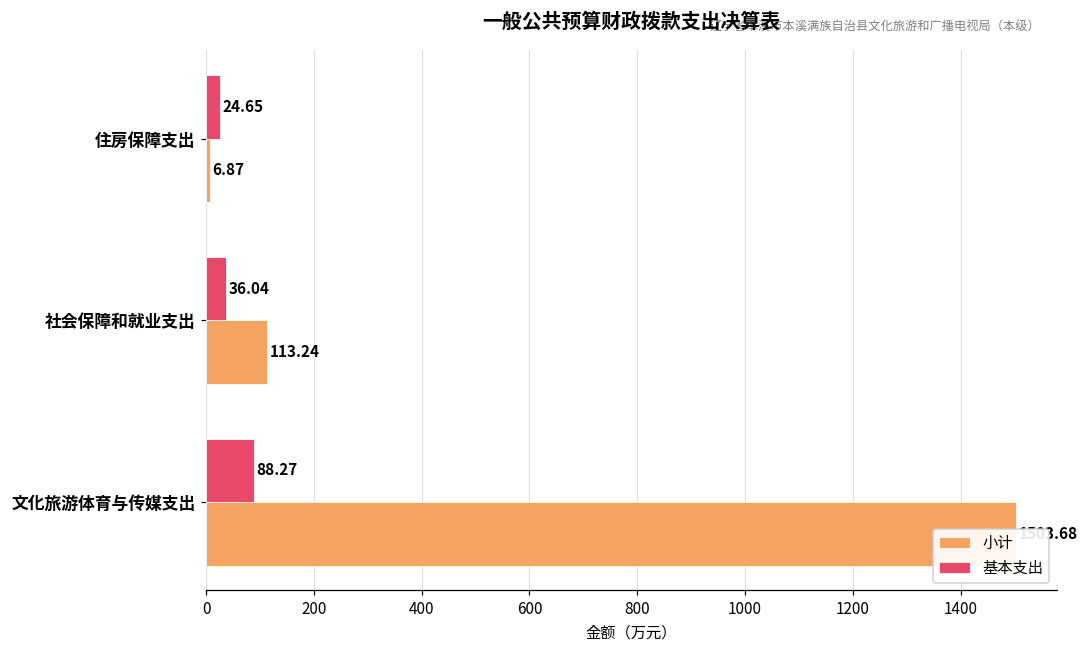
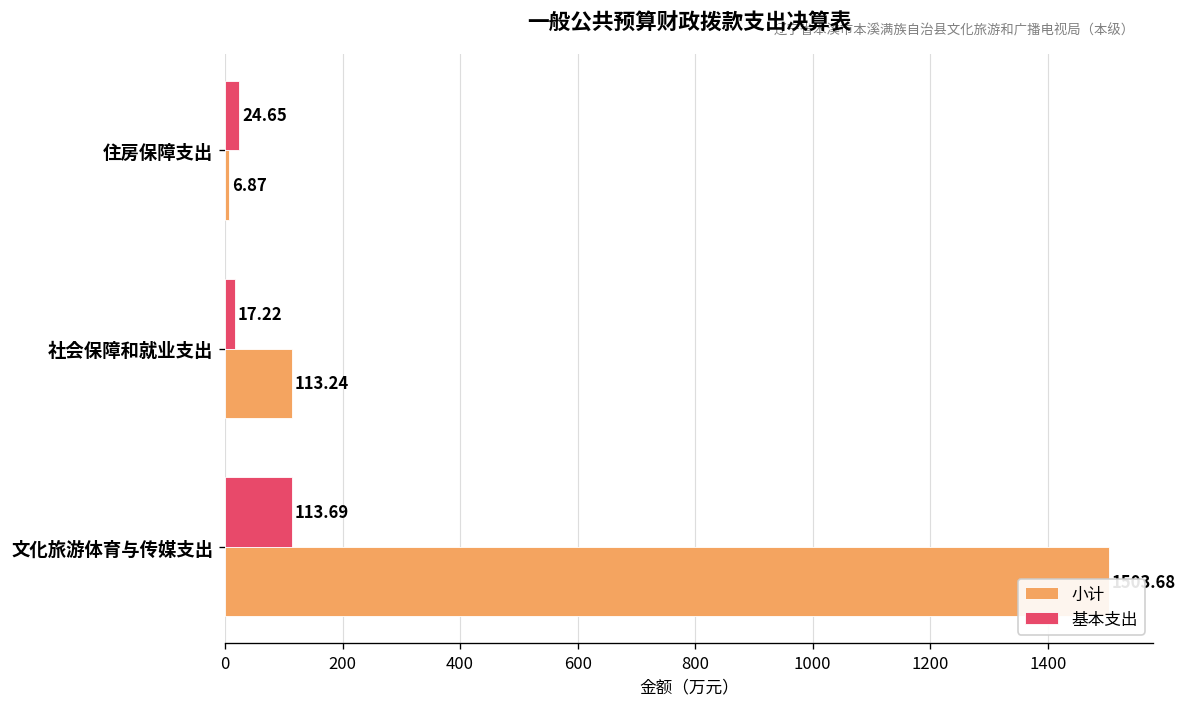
  {
    "小计": {
      "住房保障支出": 6.87,
      "社会保障和就业支出": 113.24
    },
    "基本支出": {
      "住房保障支出": 24.65,
-     "社会保障和就业支出": 36.04,
-     "文化旅游体育与传媒支出": 88.27
+     "社会保障和就业支出": 17.22,
+     "文化旅游体育与传媒支出": 113.69
    }
  }
